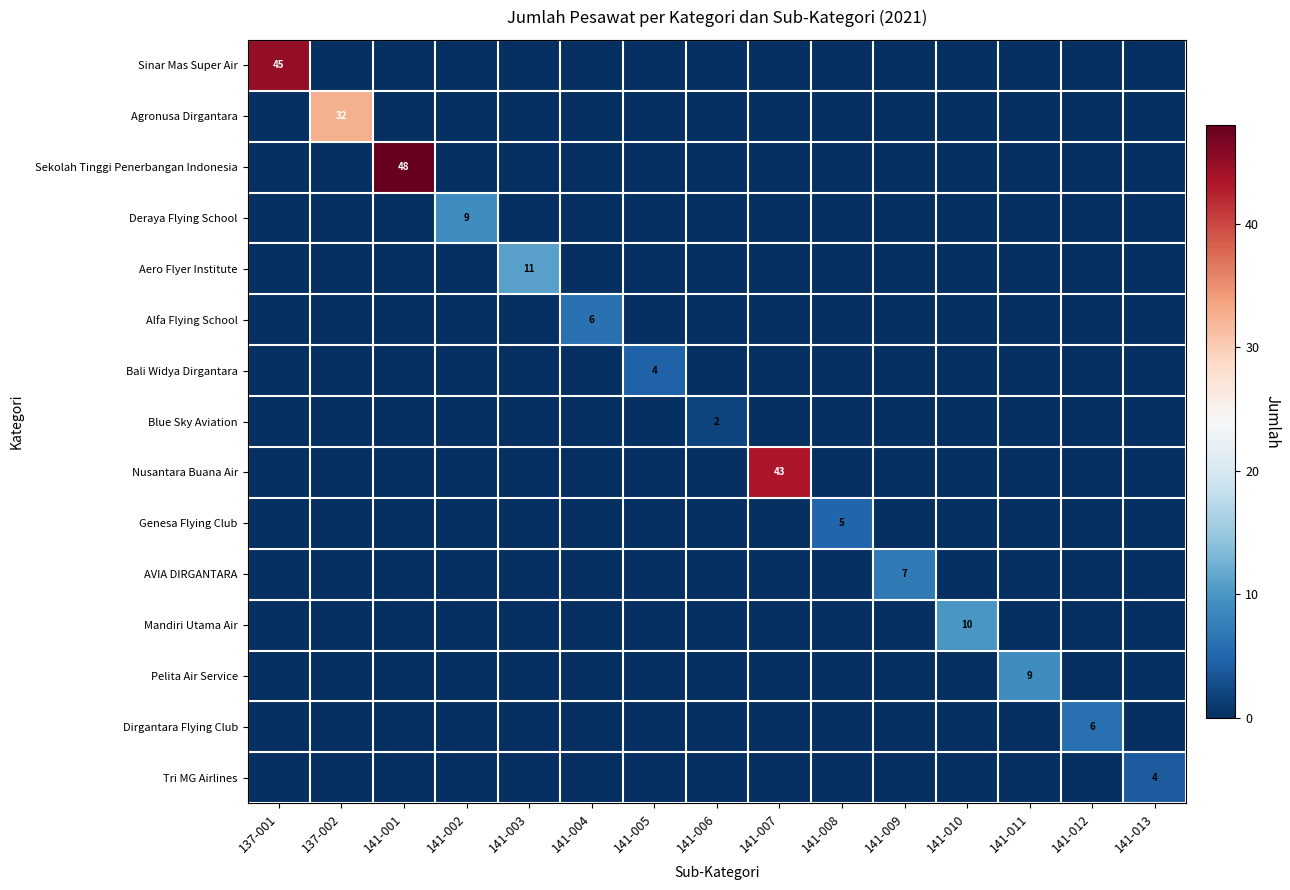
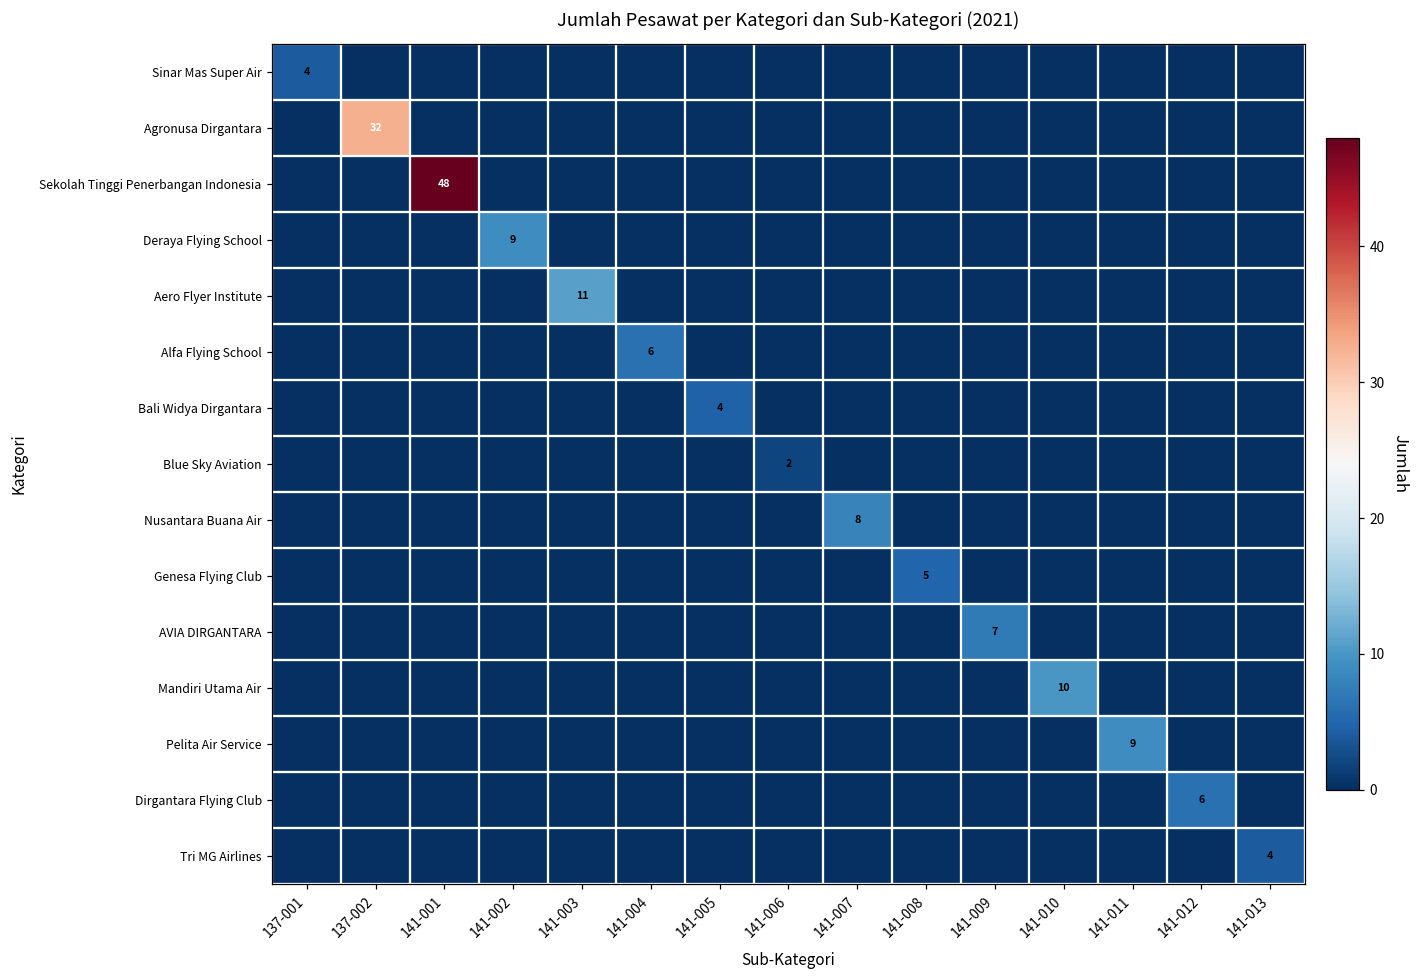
  {
    "Sinar Mas Super Air": {
-     "137-001": 45
+     "137-001": 4
    },
    "Agronusa Dirgantara": {
      "137-002": 32
    },
    "Sekolah Tinggi Penerbangan Indonesia": {
      "141-001": 48
    },
    "Deraya Flying School": {
      "141-002": 9
    },
    "Aero Flyer Institute": {
      "141-003": 11
    },
    "Alfa Flying School": {
      "141-004": 6
    },
    "Bali Widya Dirgantara": {
      "141-005": 4
    },
    "Blue Sky Aviation": {
      "141-006": 2
    },
    "Nusantara Buana Air": {
-     "141-007": 43
+     "141-007": 8
    },
    "Genesa Flying Club": {
      "141-008": 5
    },
    "AVIA DIRGANTARA": {
      "141-009": 7
    },
    "Mandiri Utama Air": {
      "141-010": 10
    },
    "Pelita Air Service": {
      "141-011": 9
    },
    "Dirgantara Flying Club": {
      "141-012": 6
    },
    "Tri MG Airlines": {
      "141-013": 4
    }
  }
